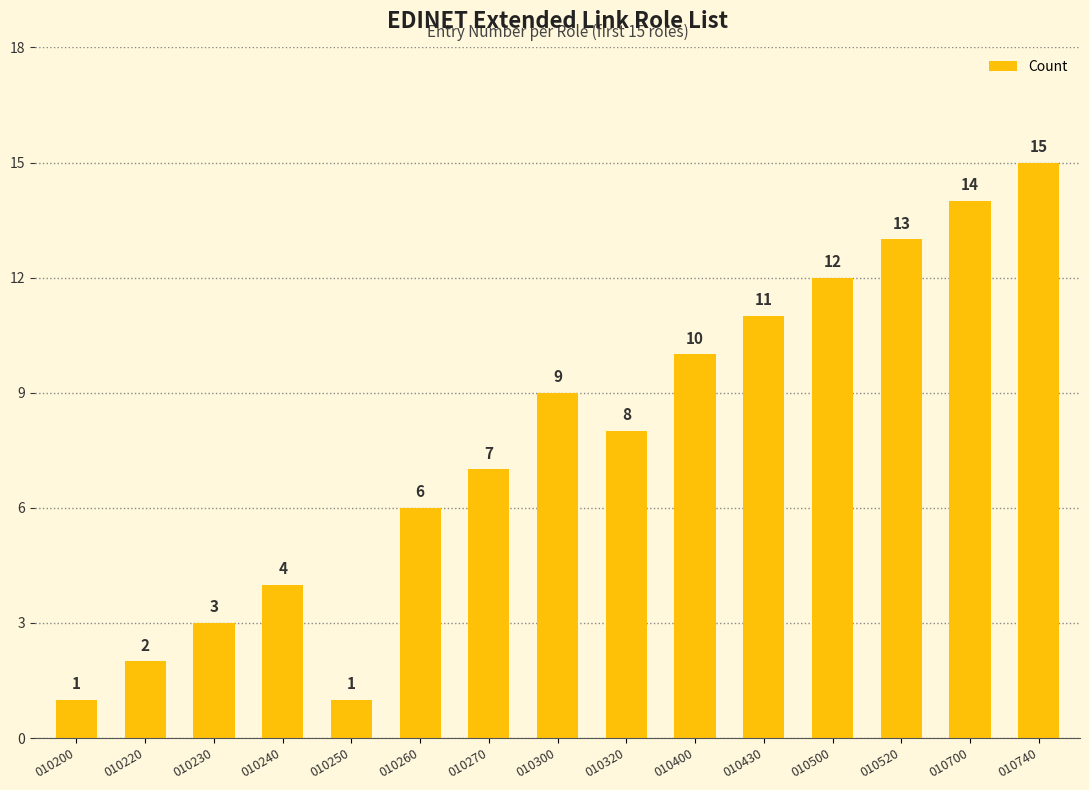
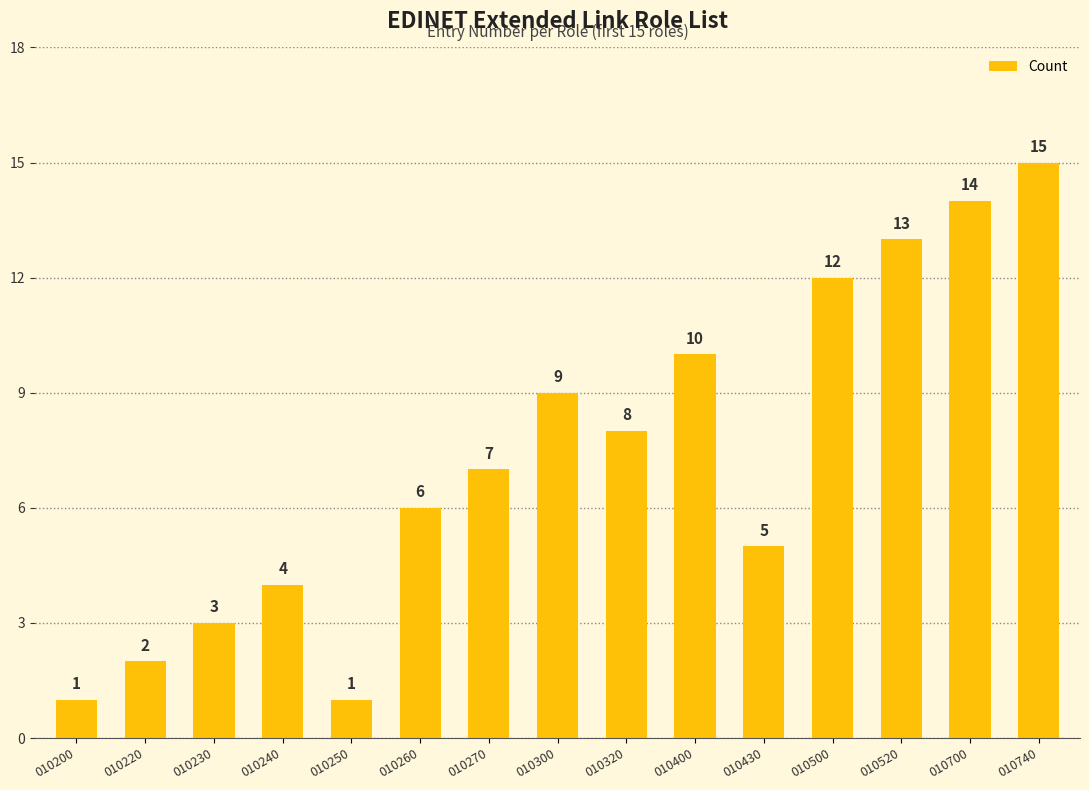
  {
    "010200": 1,
    "010220": 2,
    "010230": 3,
    "010240": 4,
    "010250": 1,
    "010260": 6,
    "010270": 7,
    "010300": 9,
    "010320": 8,
    "010400": 10,
-   "010430": 11,
+   "010430": 5,
    "010500": 12,
    "010520": 13,
    "010700": 14,
    "010740": 15
  }
